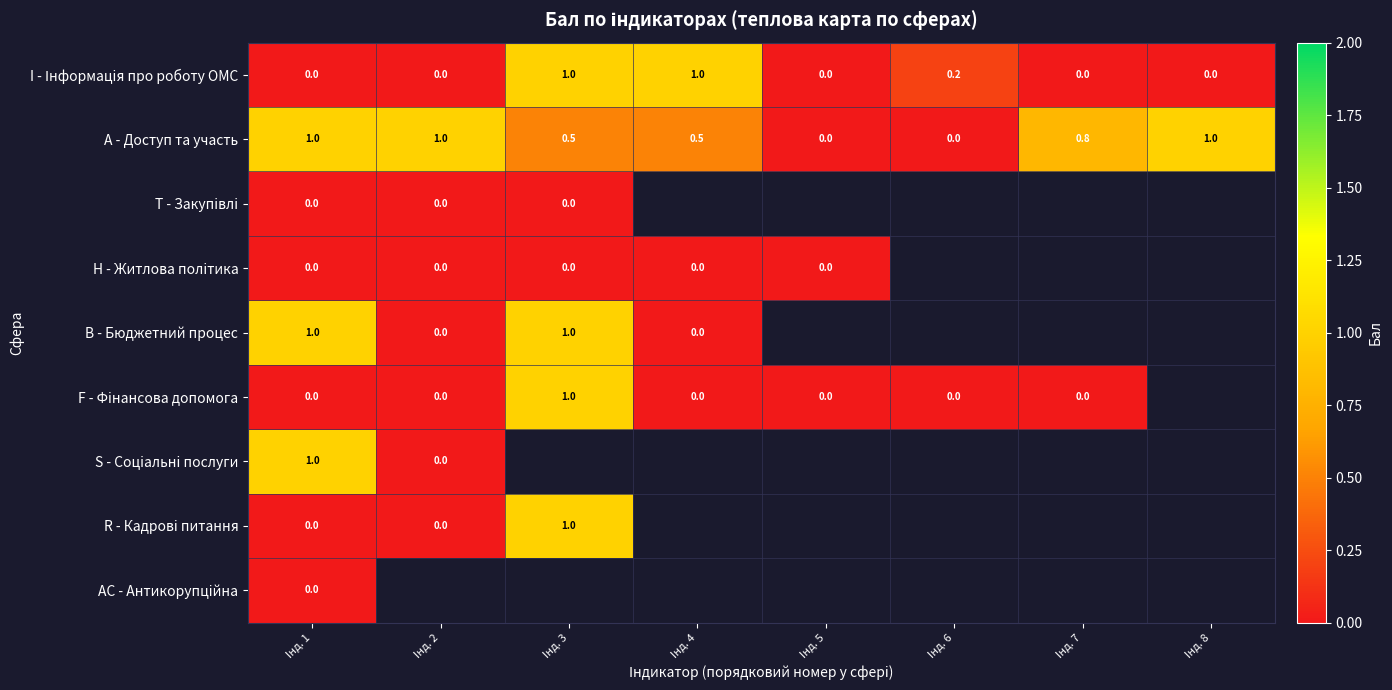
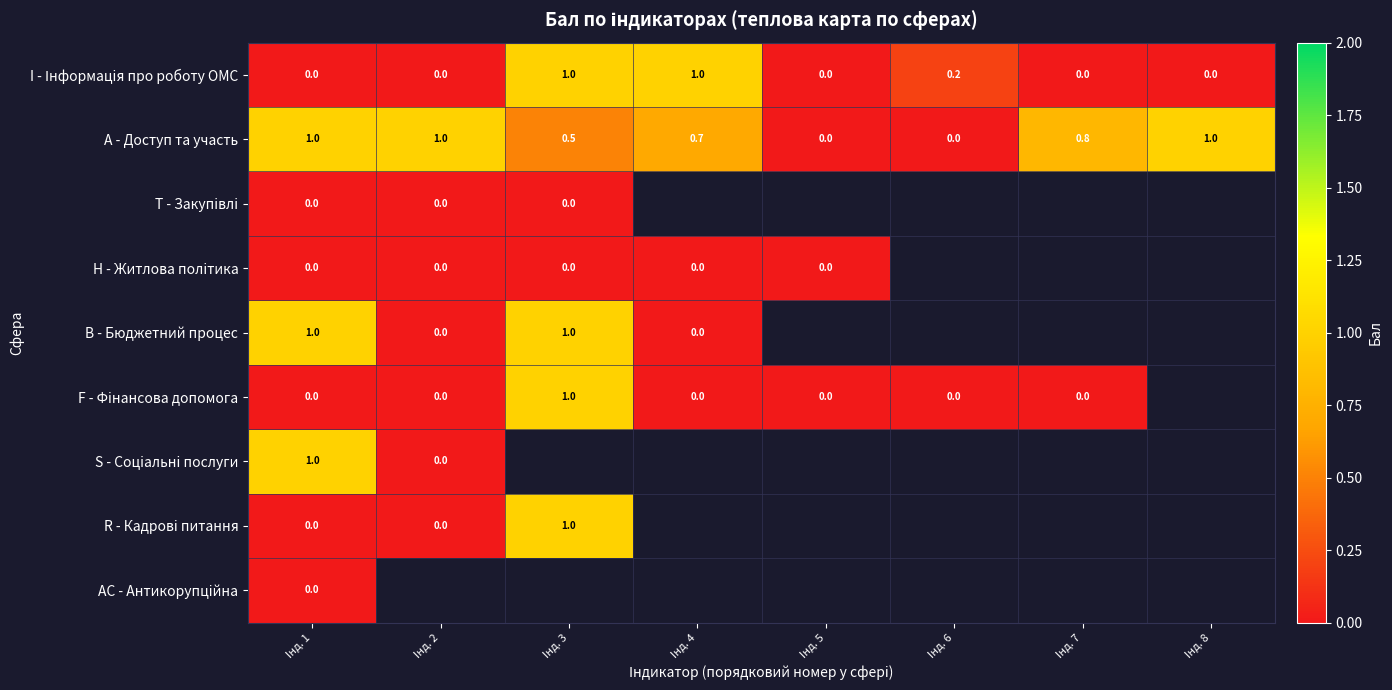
  {
    "I - Інформація про роботу ОМС": {
      "Інд. 1": 0.0,
      "Інд. 2": 0.0,
      "Інд. 3": 1.0,
      "Інд. 4": 1.0,
      "Інд. 5": 0.0,
      "Інд. 6": 0.2,
      "Інд. 7": 0.0,
      "Інд. 8": 0.0
    },
    "A - Доступ та участь": {
      "Інд. 1": 1.0,
      "Інд. 2": 1.0,
      "Інд. 3": 0.5,
-     "Інд. 4": 0.5,
+     "Інд. 4": 0.7,
      "Інд. 5": 0.0,
      "Інд. 6": 0.0,
      "Інд. 7": 0.8,
      "Інд. 8": 1.0
    },
    "T - Закупівлі": {
      "Інд. 1": 0.0,
      "Інд. 2": 0.0,
      "Інд. 3": 0.0
    },
    "H - Житлова політика": {
      "Інд. 1": 0.0,
      "Інд. 2": 0.0,
      "Інд. 3": 0.0,
      "Інд. 4": 0.0,
      "Інд. 5": 0.0
    },
    "B - Бюджетний процес": {
      "Інд. 1": 1.0,
      "Інд. 2": 0.0,
      "Інд. 3": 1.0,
      "Інд. 4": 0.0
    },
    "F - Фінансова допомога": {
      "Інд. 1": 0.0,
      "Інд. 2": 0.0,
      "Інд. 3": 1.0,
      "Інд. 4": 0.0,
      "Інд. 5": 0.0,
      "Інд. 6": 0.0,
      "Інд. 7": 0.0
    },
    "S - Соціальні послуги": {
      "Інд. 1": 1.0,
      "Інд. 2": 0.0
    },
    "R - Кадрові питання": {
      "Інд. 1": 0.0,
      "Інд. 2": 0.0,
      "Інд. 3": 1.0
    },
    "AC - Антикорупційна": {
      "Інд. 1": 0.0
    }
  }
